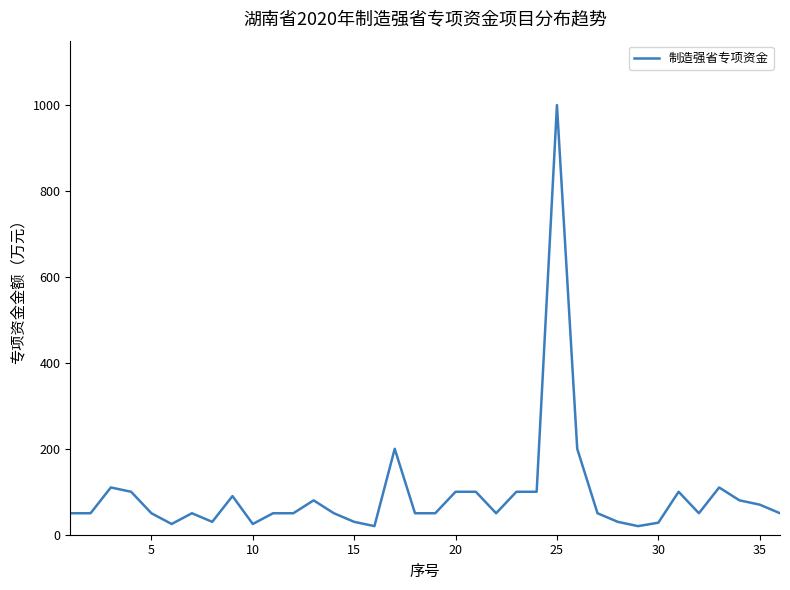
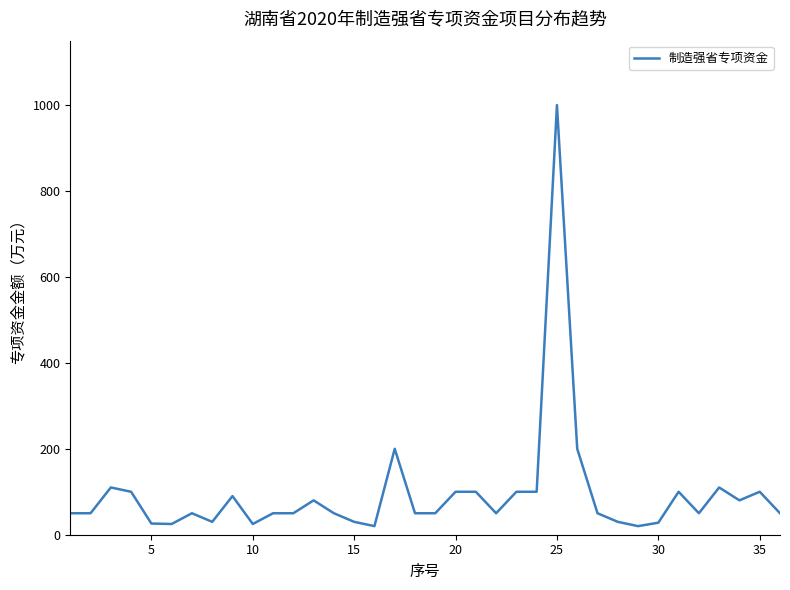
  {
-   "5": 50,
+   "5": 30,
    "10": 30,
    "15": 30,
    "20": 100,
    "25": 1000,
    "30": 30,
-   "35": 70
+   "35": 100
  }
